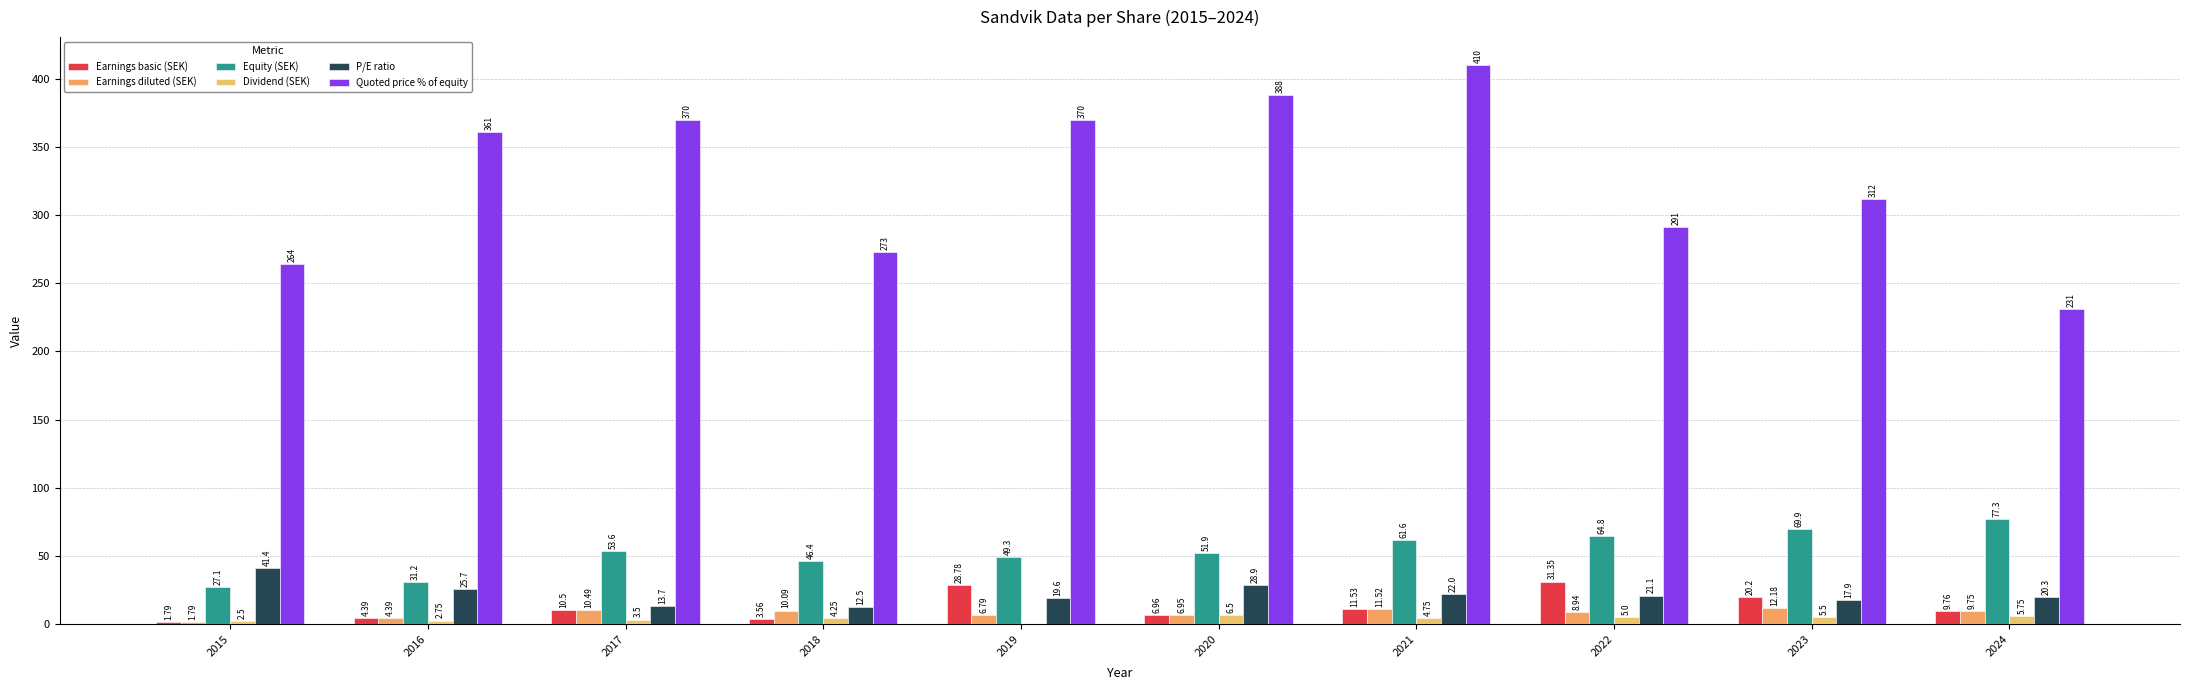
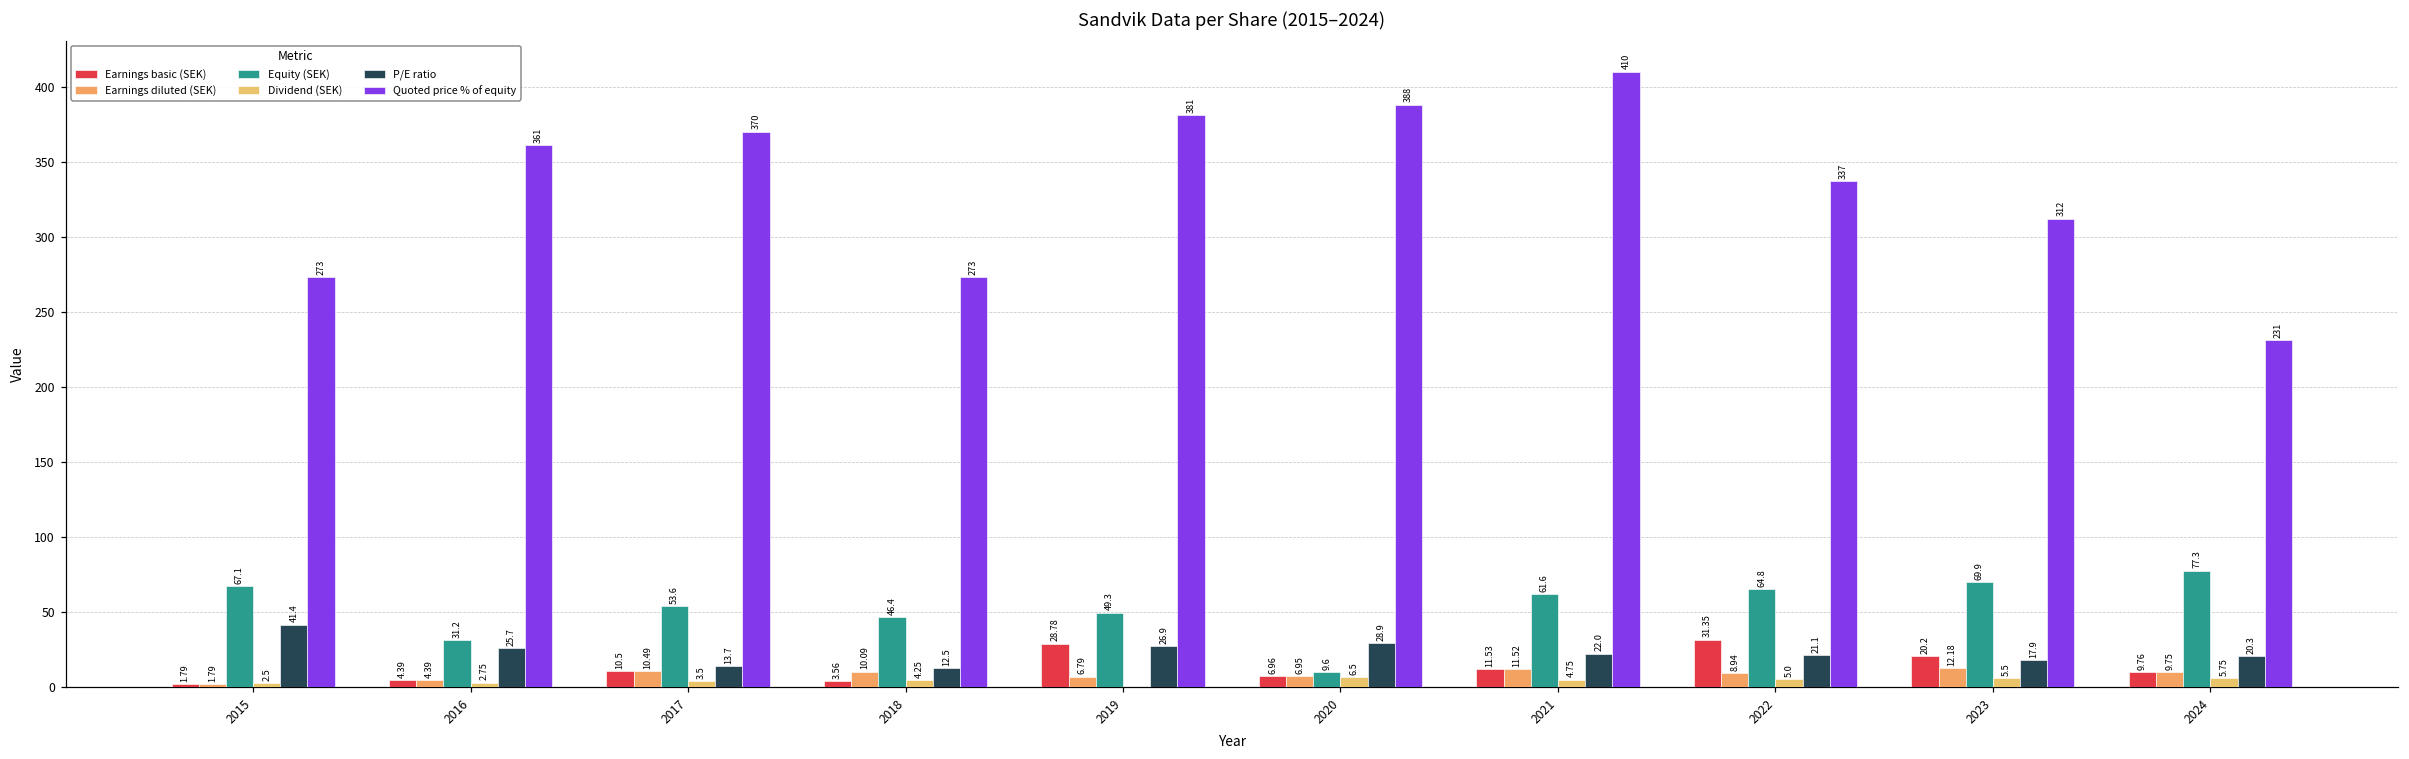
  {
    "Earnings basic (SEK)": {
      "2015": 1.79,
      "2016": 4.39,
      "2017": 10.5,
      "2018": 3.56,
      "2019": 28.78,
      "2020": 6.96,
      "2021": 11.53,
      "2022": 31.35,
      "2023": 20.2,
      "2024": 9.76
    },
    "Equity (SEK)": {
-     "2015": 27.1,
+     "2015": 67.1,
      "2016": 31.2,
      "2017": 53.6,
      "2018": 46.4,
      "2019": 49.3,
-     "2020": 51.9,
+     "2020": 9.6,
      "2021": 61.6,
      "2022": 64.8,
      "2023": 69.9,
      "2024": 77.3
    },
    "P/E ratio": {
      "2015": 41.4,
      "2016": 25.7,
      "2017": 13.7,
      "2018": 12.5,
-     "2019": 19.6,
+     "2019": 26.9,
      "2020": 28.9,
      "2021": 22.0,
      "2022": 21.1,
      "2023": 17.9,
      "2024": 20.3
    },
    "Quoted price % of equity": {
-     "2015": 264,
+     "2015": 273,
      "2016": 361,
      "2017": 370,
      "2018": 273,
-     "2019": 370,
+     "2019": 381,
      "2020": 388,
      "2021": 410,
-     "2022": 291,
+     "2022": 337,
      "2023": 312,
      "2024": 231
    }
  }
